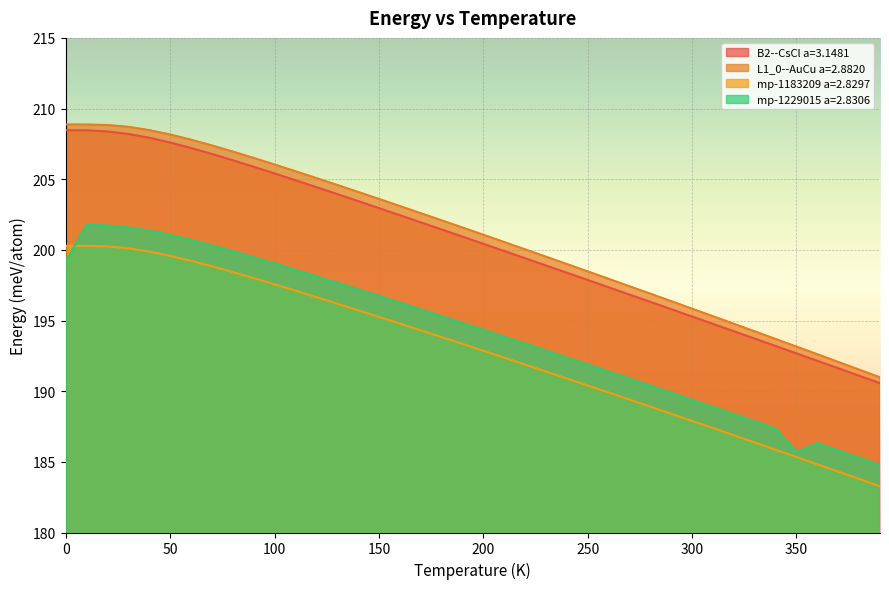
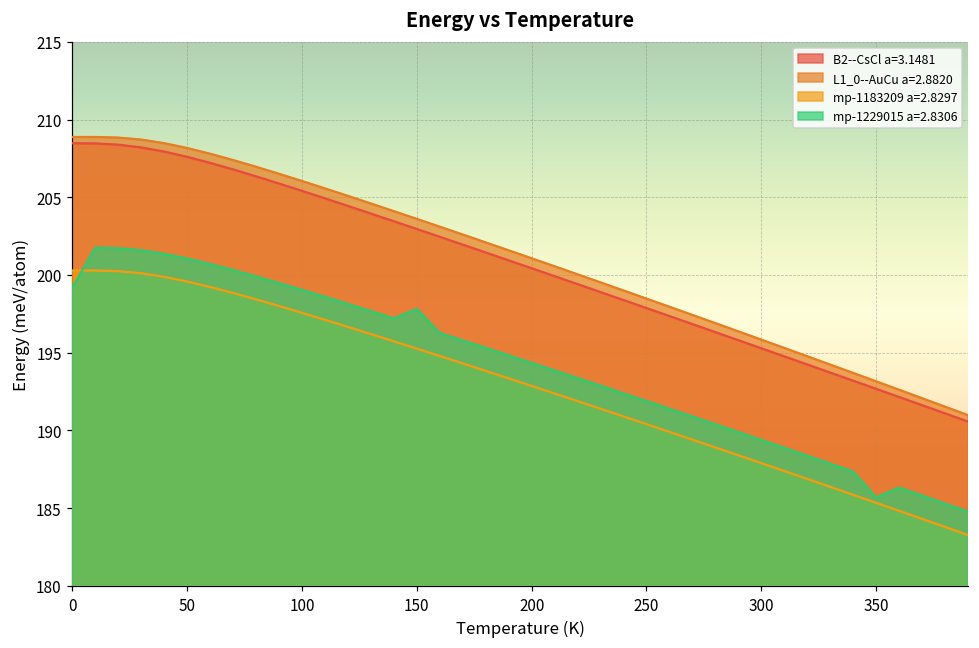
  {
    "mp-1229015 a=2.8306": {
      "0": 199.2,
      "50": 201.1,
      "100": 199.0,
-     "150": 196.7,
+     "150": 197.8,
      "200": 194.3,
      "250": 191.9,
      "300": 189.4,
      "350": 185.7
    }
  }
